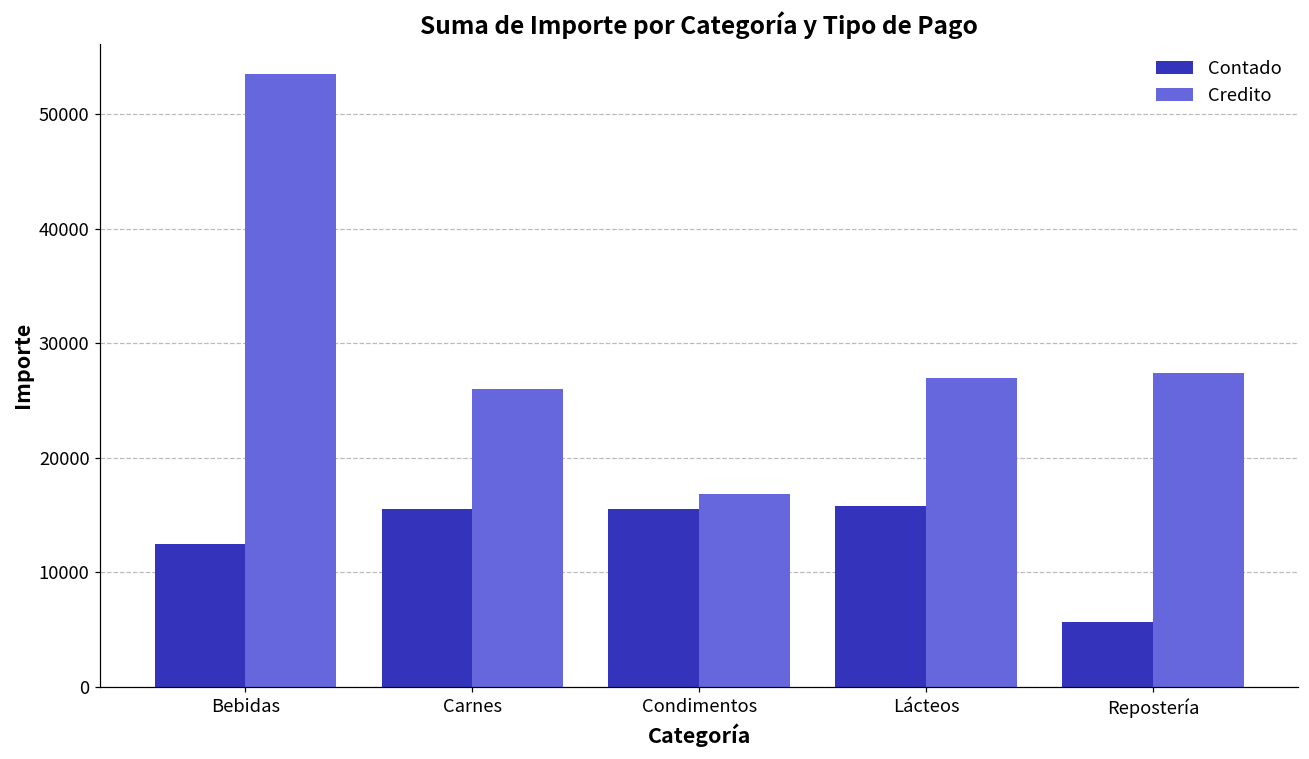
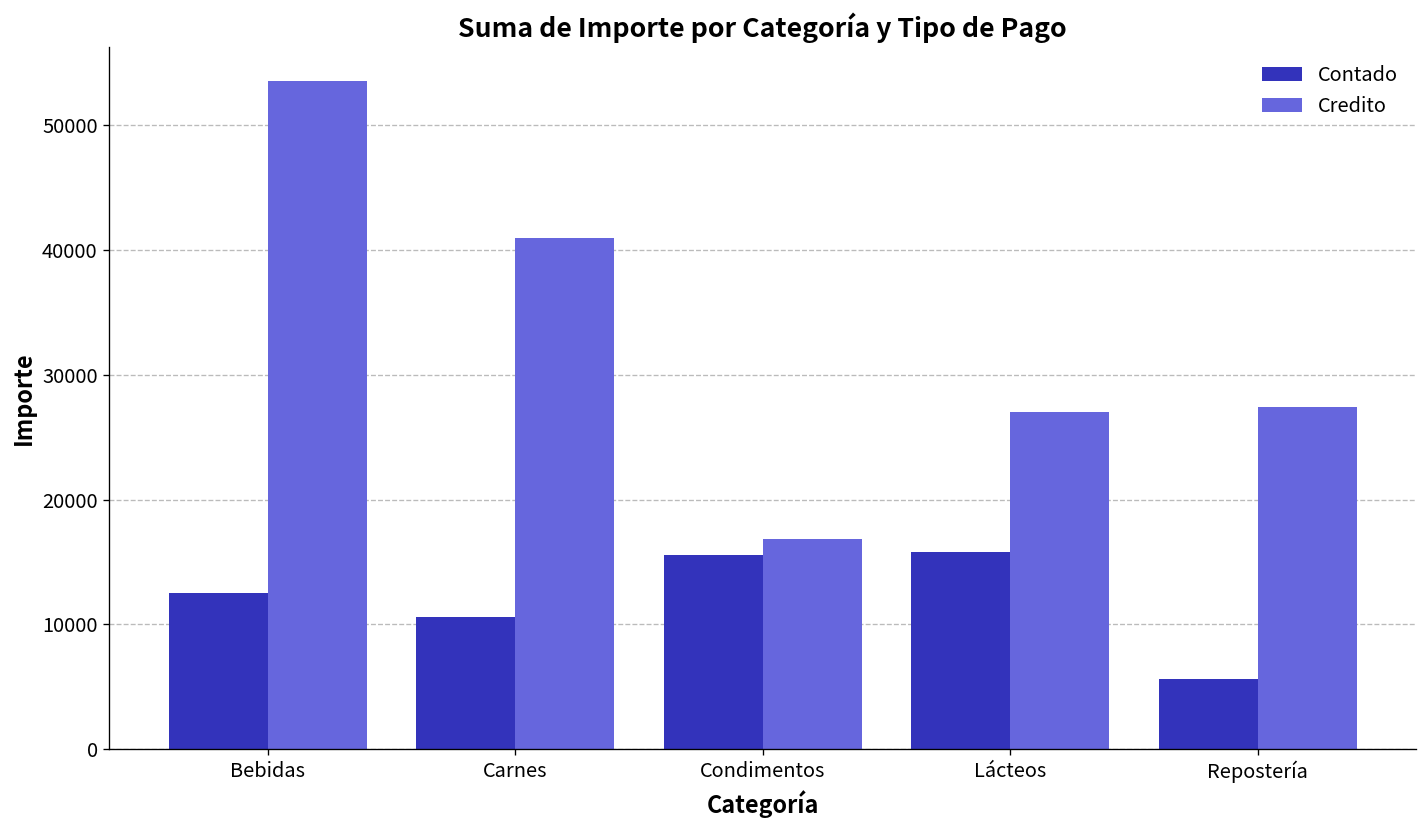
  {
    "Contado": {
      "Bebidas": 12500,
-     "Carnes": 15600,
+     "Carnes": 10600,
      "Condimentos": 15600,
      "Lácteos": 15800,
      "Repostería": 5700
    },
    "Credito": {
      "Bebidas": 53500,
-     "Carnes": 26000,
+     "Carnes": 41000,
      "Condimentos": 16800,
      "Lácteos": 27000,
      "Repostería": 27400
    }
  }
